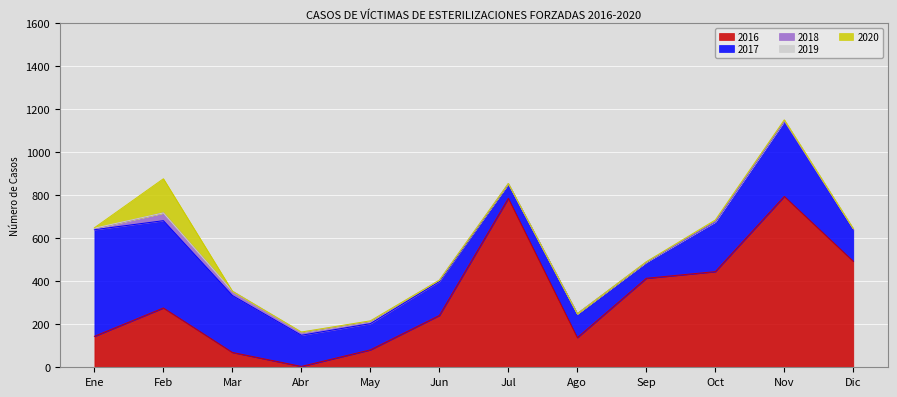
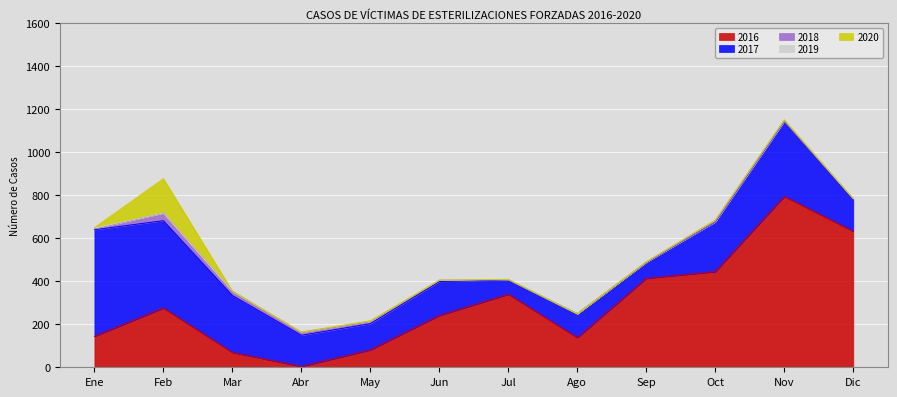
  {
    "2016": {
      "Ene": 140,
      "Feb": 280,
      "Mar": 70,
      "Abr": 0,
      "May": 80,
      "Jun": 240,
-     "Jul": 790,
+     "Jul": 340,
      "Ago": 140,
      "Sep": 410,
      "Oct": 450,
      "Nov": 800,
-     "Dic": 490
+     "Dic": 630
    },
    "2017": {
      "Feb": 410,
      "Mar": 270,
      "Abr": 150
    },
    "2020": {
      "Feb": 160
    }
  }
